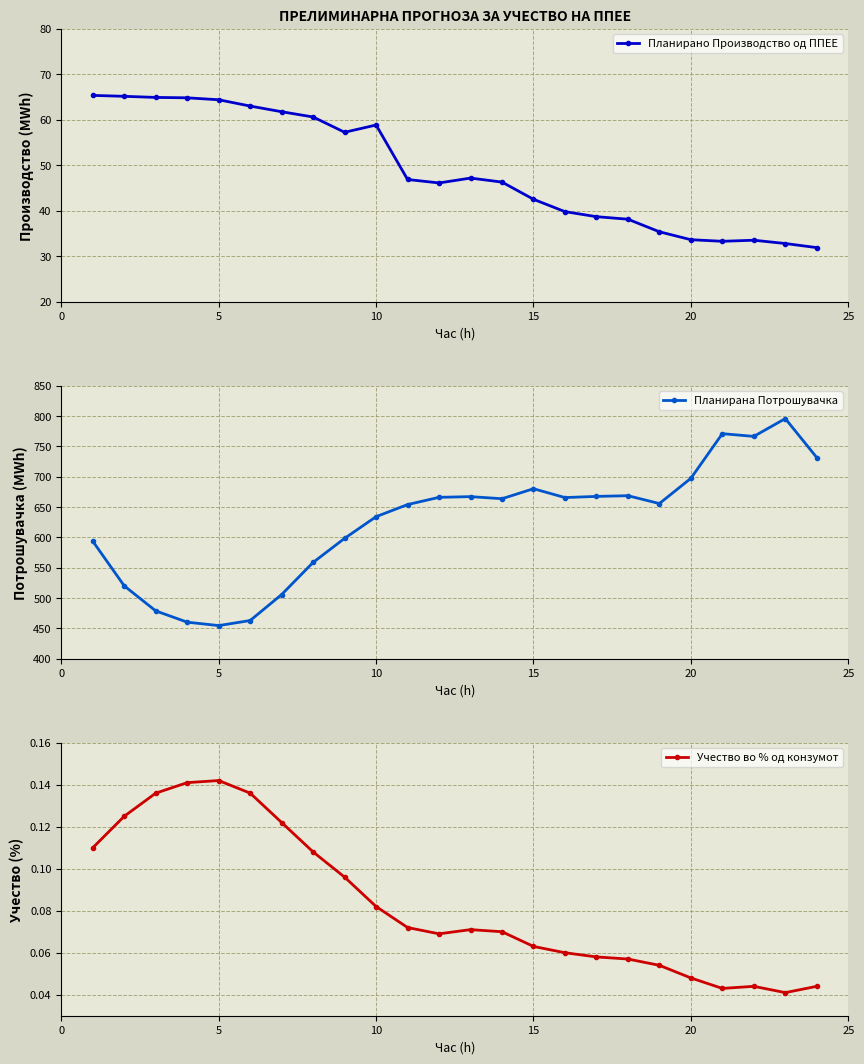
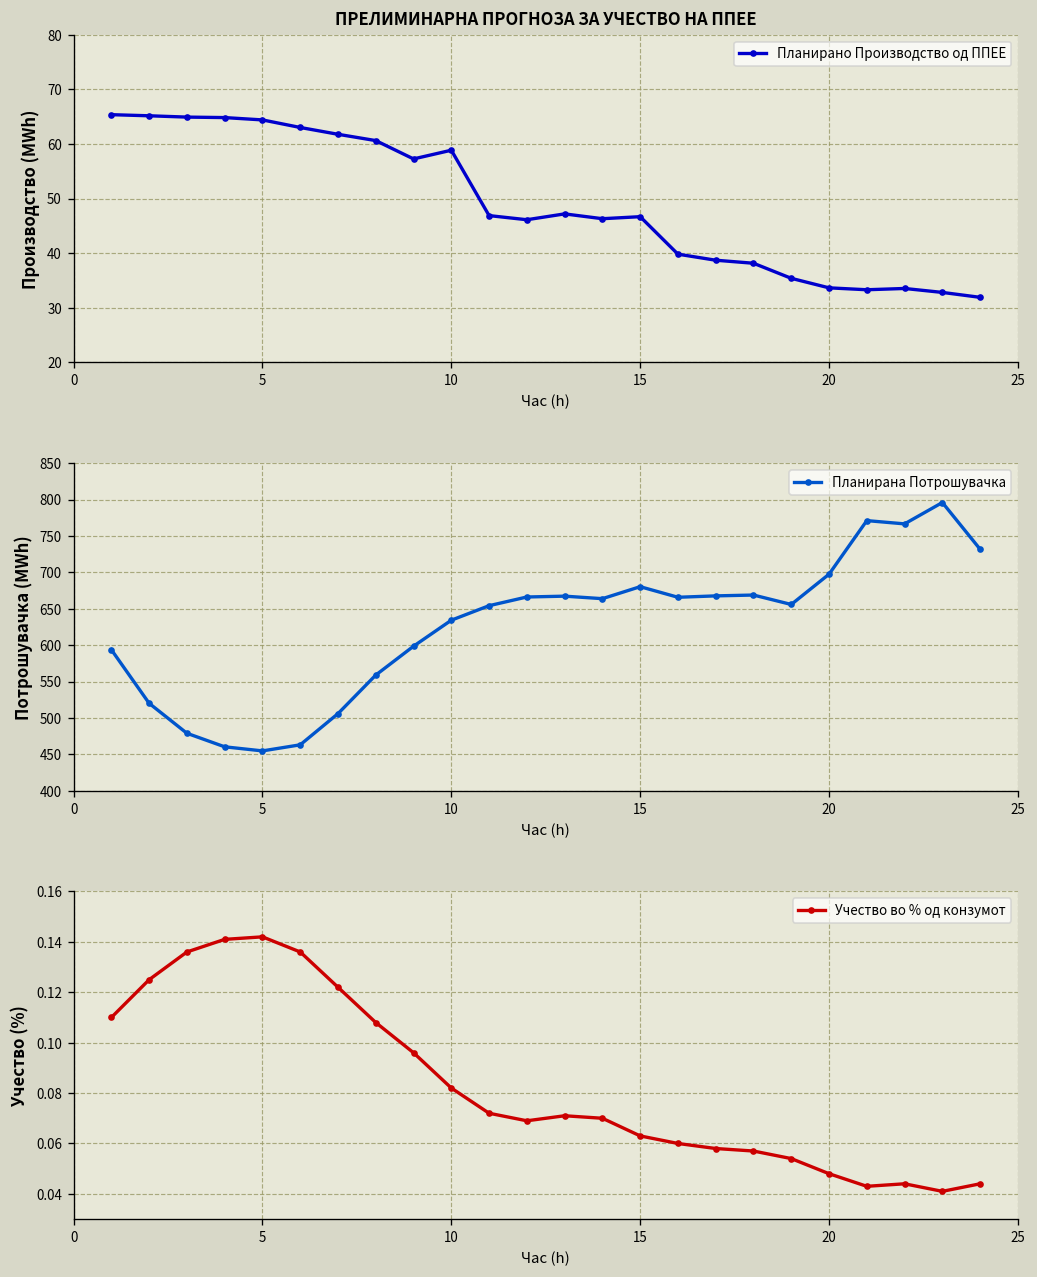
  {
    "ПРЕЛИМИНАРНА ПРОГНОЗА ЗА УЧЕСТВО НА ППЕЕ": {
      "5": 64,
      "10": 59,
-     "15": 43,
+     "15": 47,
      "20": 34
    }
  }
